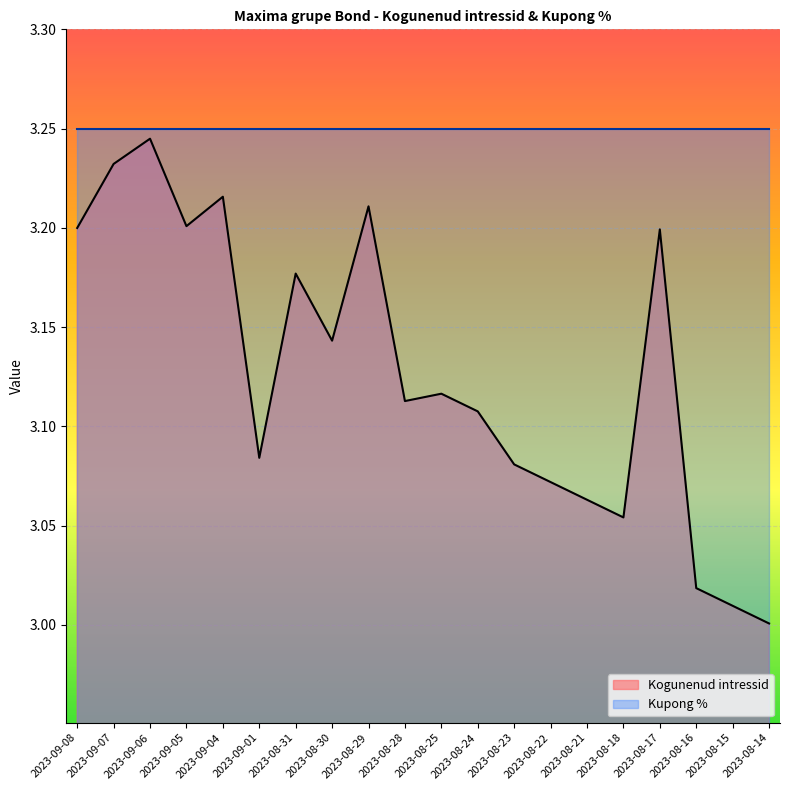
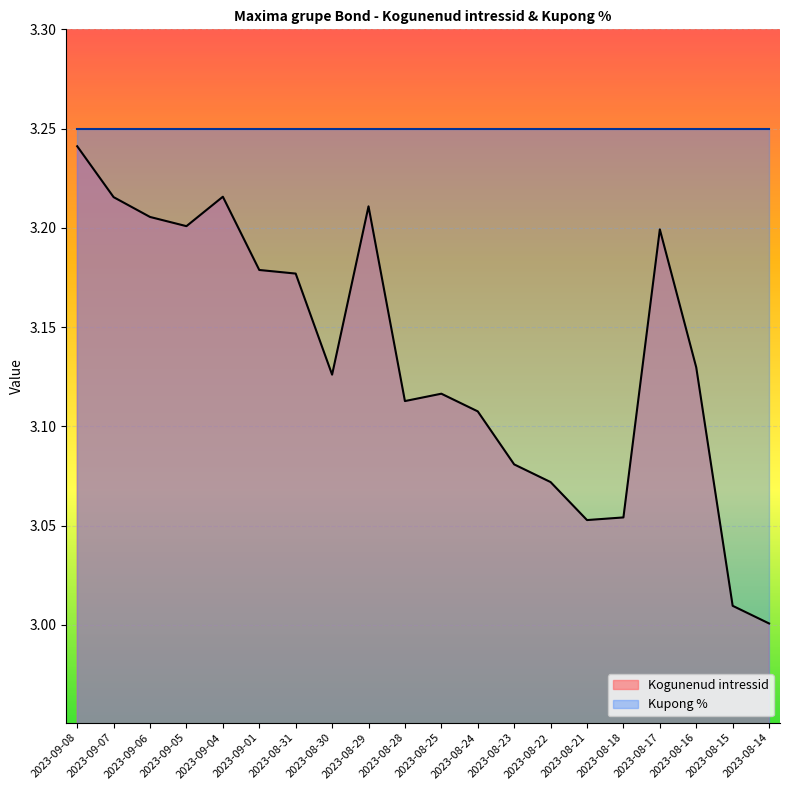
  {
    "Kogunenud intressid": {
-     "2023-09-08": 3.200,
-     "2023-09-07": 3.232,
-     "2023-09-06": 3.245,
+     "2023-09-08": 3.241,
+     "2023-09-07": 3.215,
+     "2023-09-06": 3.205,
      "2023-09-05": 3.201,
      "2023-09-04": 3.216,
-     "2023-09-01": 3.084,
+     "2023-09-01": 3.179,
      "2023-08-31": 3.177,
-     "2023-08-30": 3.143,
+     "2023-08-30": 3.126,
      "2023-08-29": 3.211,
      "2023-08-28": 3.113,
      "2023-08-25": 3.116,
      "2023-08-24": 3.108,
      "2023-08-23": 3.081,
      "2023-08-22": 3.072,
-     "2023-08-21": 3.063,
+     "2023-08-21": 3.053,
      "2023-08-18": 3.054,
      "2023-08-17": 3.199,
-     "2023-08-16": 3.018,
+     "2023-08-16": 3.130,
      "2023-08-15": 3.010,
      "2023-08-14": 3.001
    },
    "Kupong %": {
      "2023-09-08": 3.250,
      "2023-09-07": 3.250,
      "2023-09-06": 3.250,
      "2023-09-05": 3.250,
      "2023-09-04": 3.250,
      "2023-09-01": 3.250,
      "2023-08-31": 3.250,
      "2023-08-30": 3.250,
      "2023-08-29": 3.250,
      "2023-08-28": 3.250,
      "2023-08-25": 3.250,
      "2023-08-24": 3.250,
      "2023-08-23": 3.250,
      "2023-08-22": 3.250,
      "2023-08-21": 3.250,
      "2023-08-18": 3.250,
      "2023-08-17": 3.250,
      "2023-08-16": 3.250,
      "2023-08-15": 3.250,
      "2023-08-14": 3.250
    }
  }
